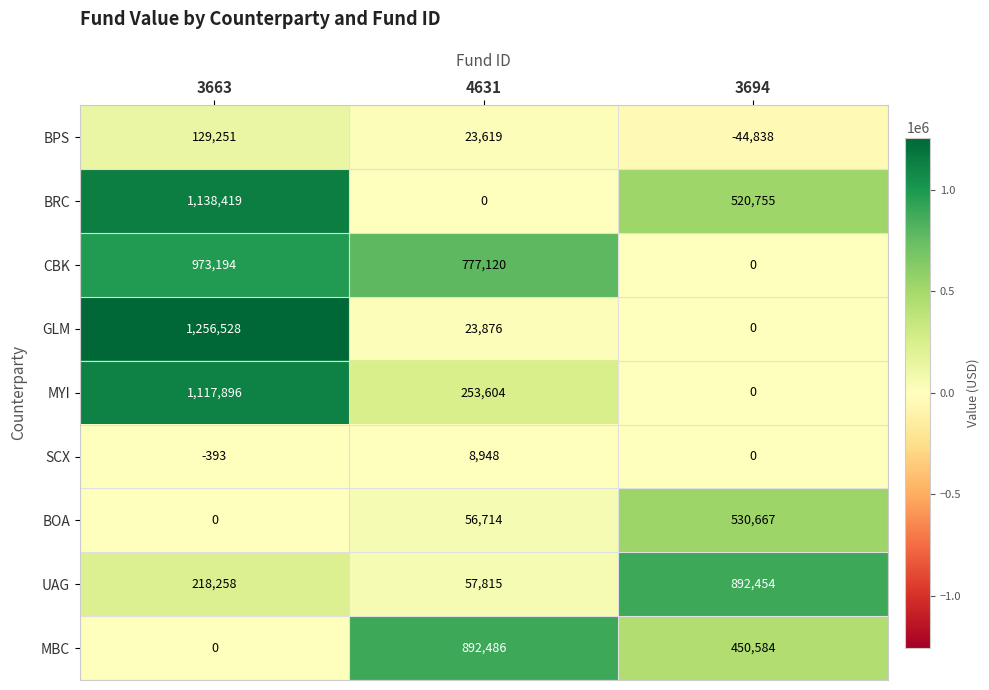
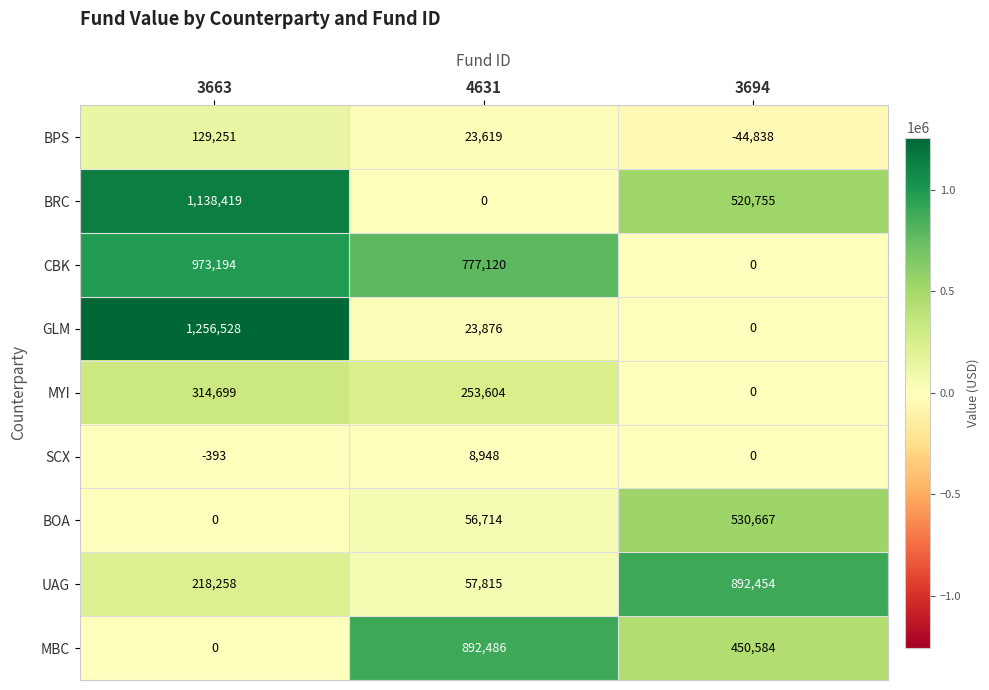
  {
    "BPS": {
      "3663": "129,251",
      "4631": "23,619",
      "3694": "-44,838"
    },
    "BRC": {
      "3663": "1,138,419",
      "4631": "0",
      "3694": "520,755"
    },
    "CBK": {
      "3663": "973,194",
      "4631": "777,120",
      "3694": "0"
    },
    "GLM": {
      "3663": "1,256,528",
      "4631": "23,876",
      "3694": "0"
    },
    "MYI": {
-     "3663": "1,117,896",
+     "3663": "314,699",
      "4631": "253,604",
      "3694": "0"
    },
    "SCX": {
      "3663": "-393",
      "4631": "8,948",
      "3694": "0"
    },
    "BOA": {
      "3663": "0",
      "4631": "56,714",
      "3694": "530,667"
    },
    "UAG": {
      "3663": "218,258",
      "4631": "57,815",
      "3694": "892,454"
    },
    "MBC": {
      "3663": "0",
      "4631": "892,486",
      "3694": "450,584"
    }
  }
